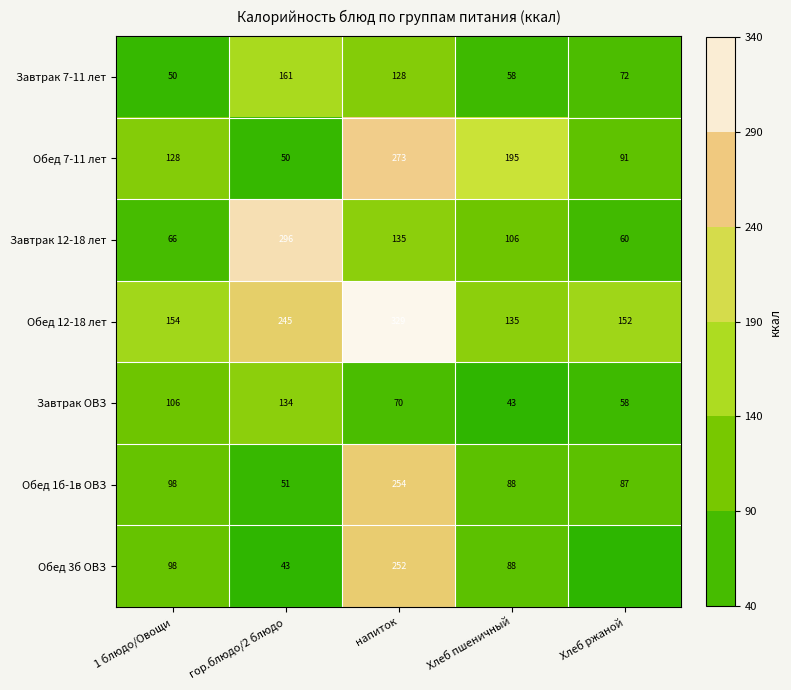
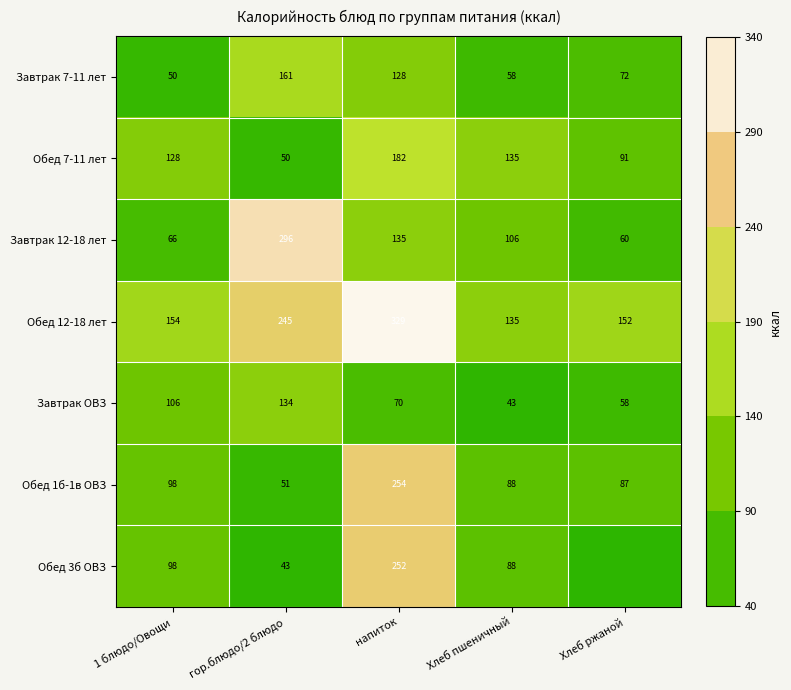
  {
    "Завтрак 7-11 лет": {
      "1 блюдо/Овощи": 50,
      "гор.блюдо/2 блюдо": 161,
      "напиток": 128,
      "Хлеб пшеничный": 58,
      "Хлеб ржаной": 72
    },
    "Обед 7-11 лет": {
      "1 блюдо/Овощи": 128,
      "гор.блюдо/2 блюдо": 50,
-     "напиток": 273,
-     "Хлеб пшеничный": 195,
+     "напиток": 182,
+     "Хлеб пшеничный": 135,
      "Хлеб ржаной": 91
    },
    "Завтрак 12-18 лет": {
      "1 блюдо/Овощи": 66,
      "гор.блюдо/2 блюдо": 296,
      "напиток": 135,
      "Хлеб пшеничный": 106,
      "Хлеб ржаной": 60
    },
    "Обед 12-18 лет": {
      "1 блюдо/Овощи": 154,
      "гор.блюдо/2 блюдо": 245,
      "Хлеб пшеничный": 135,
      "Хлеб ржаной": 152
    },
    "Завтрак ОВЗ": {
      "1 блюдо/Овощи": 106,
      "гор.блюдо/2 блюдо": 134,
      "напиток": 70,
      "Хлеб пшеничный": 43,
      "Хлеб ржаной": 58
    },
    "Обед 1б-1в ОВЗ": {
      "1 блюдо/Овощи": 98,
      "гор.блюдо/2 блюдо": 51,
      "напиток": 254,
      "Хлеб пшеничный": 88,
      "Хлеб ржаной": 87
    },
    "Обед 3б ОВЗ": {
      "1 блюдо/Овощи": 98,
      "гор.блюдо/2 блюдо": 43,
      "напиток": 252,
      "Хлеб пшеничный": 88
    }
  }
